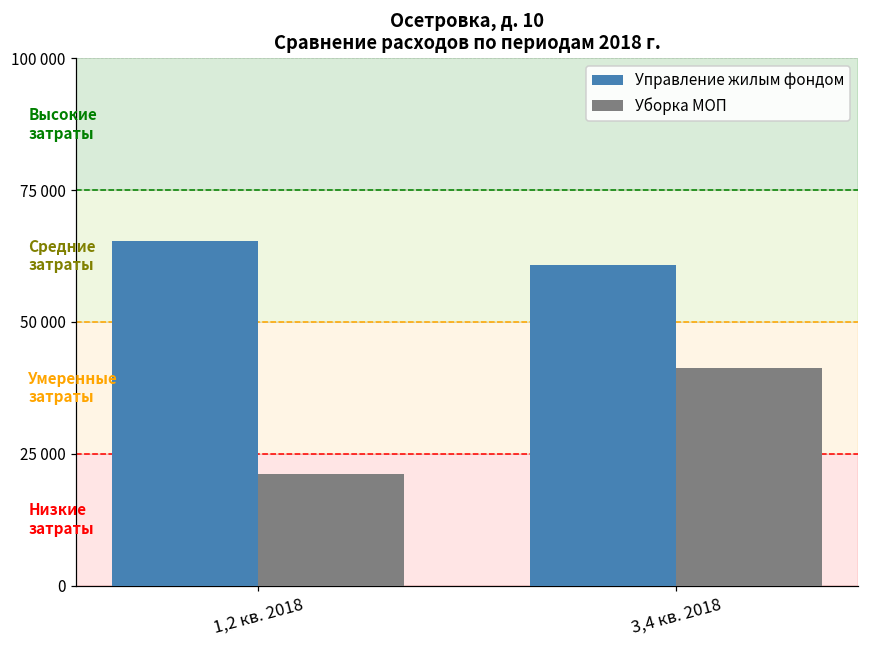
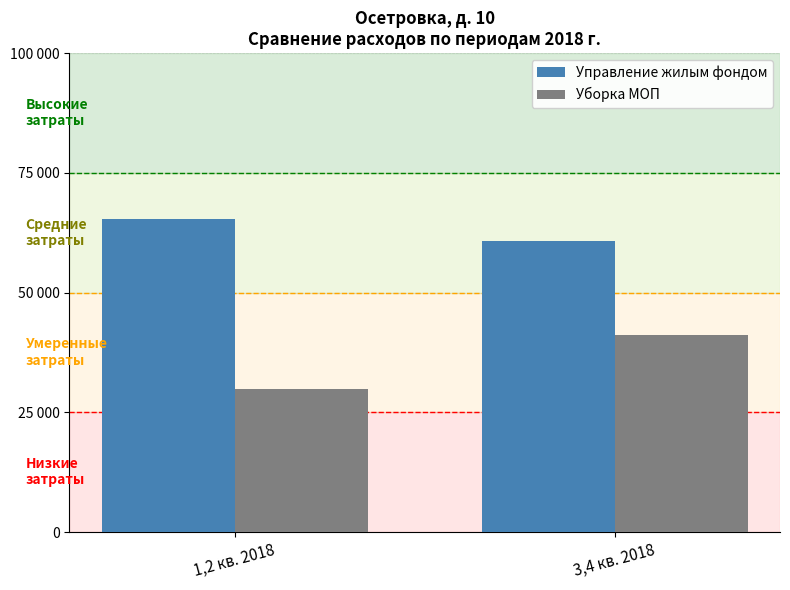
  {
    "Управление жилым фондом": {
      "1,2 кв. 2018": 65000,
      "3,4 кв. 2018": 61000
    },
    "Уборка МОП": {
-     "1,2 кв. 2018": 21000,
+     "1,2 кв. 2018": 30000,
      "3,4 кв. 2018": 41000
    }
  }
